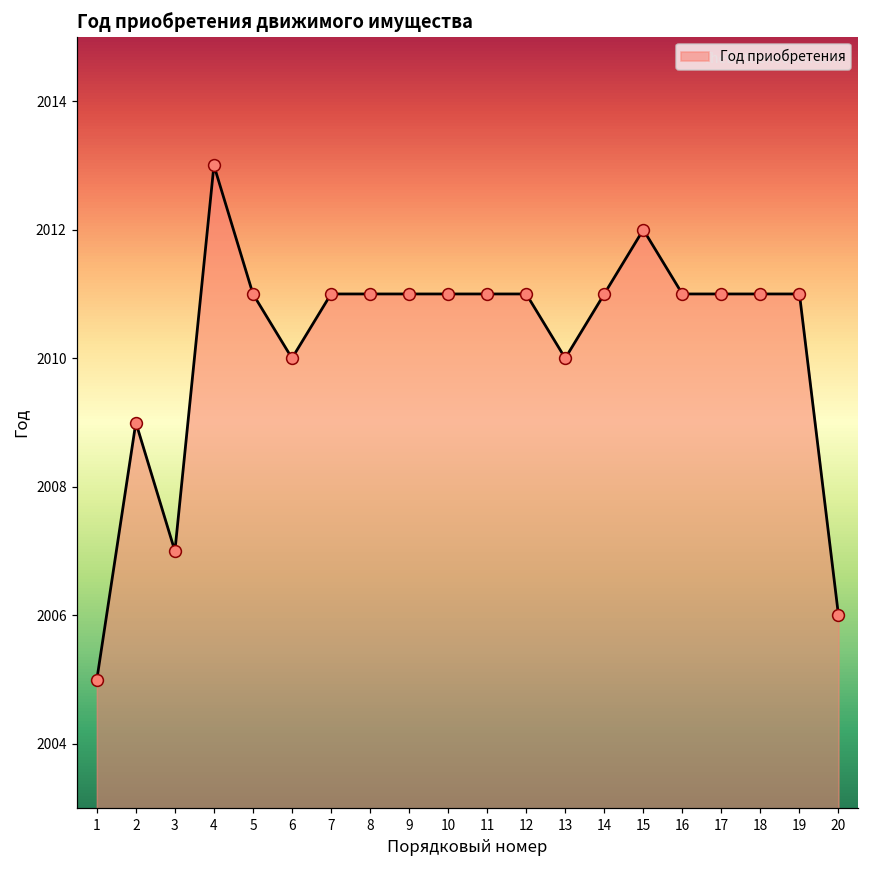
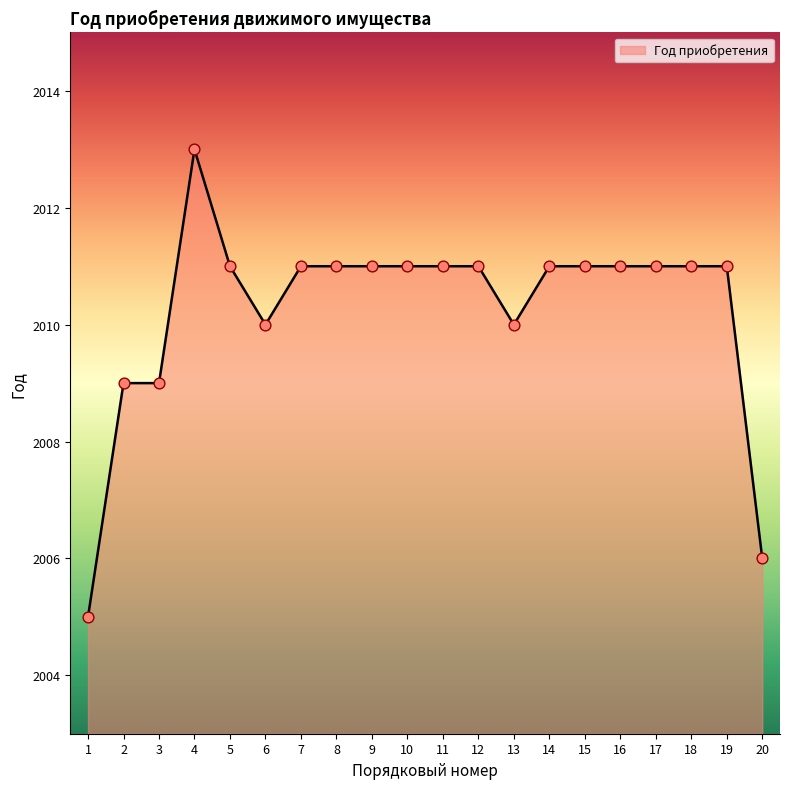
  {
    "1": 2005,
    "2": 2009,
-   "3": 2007,
+   "3": 2009,
    "4": 2013,
    "5": 2011,
    "6": 2010,
    "7": 2011,
    "8": 2011,
    "9": 2011,
    "10": 2011,
    "11": 2011,
    "12": 2011,
    "13": 2010,
    "14": 2011,
-   "15": 2012,
+   "15": 2011,
    "16": 2011,
    "17": 2011,
    "18": 2011,
    "19": 2011,
    "20": 2006
  }
